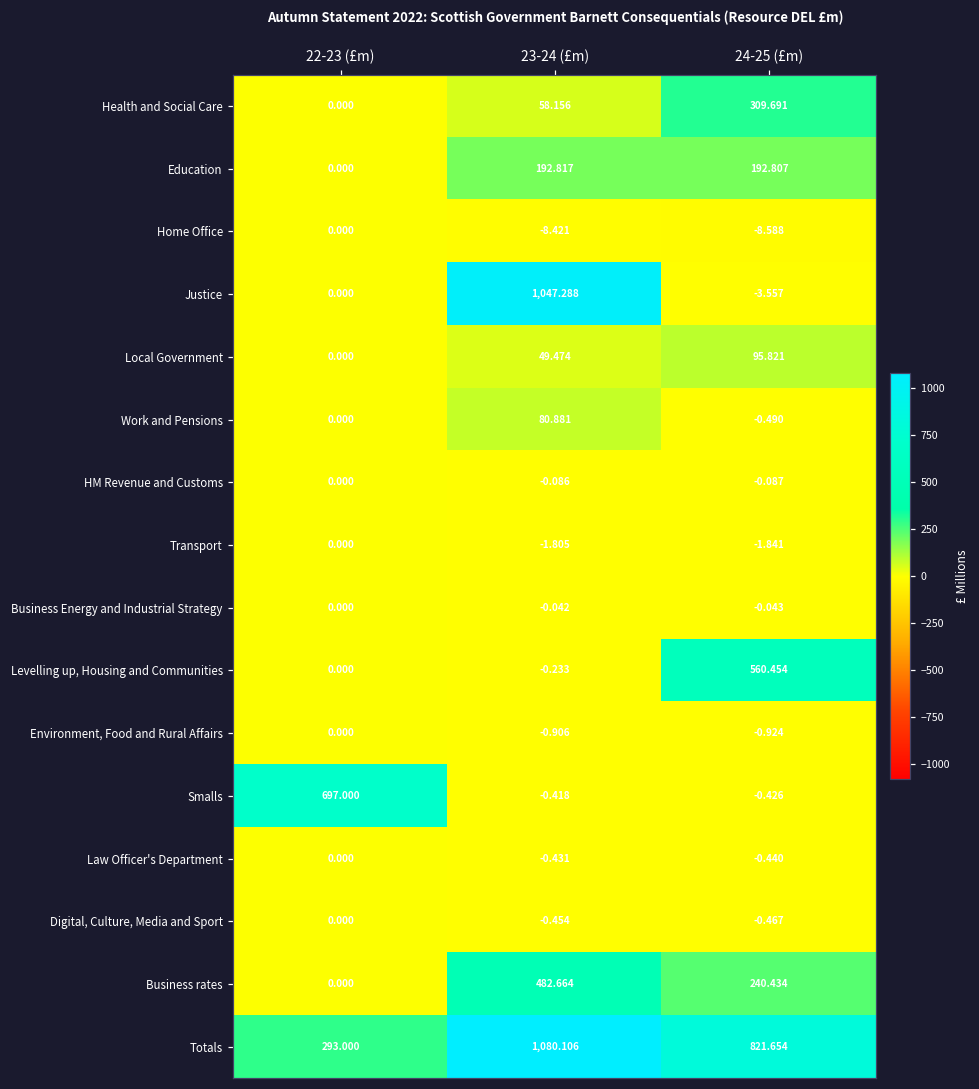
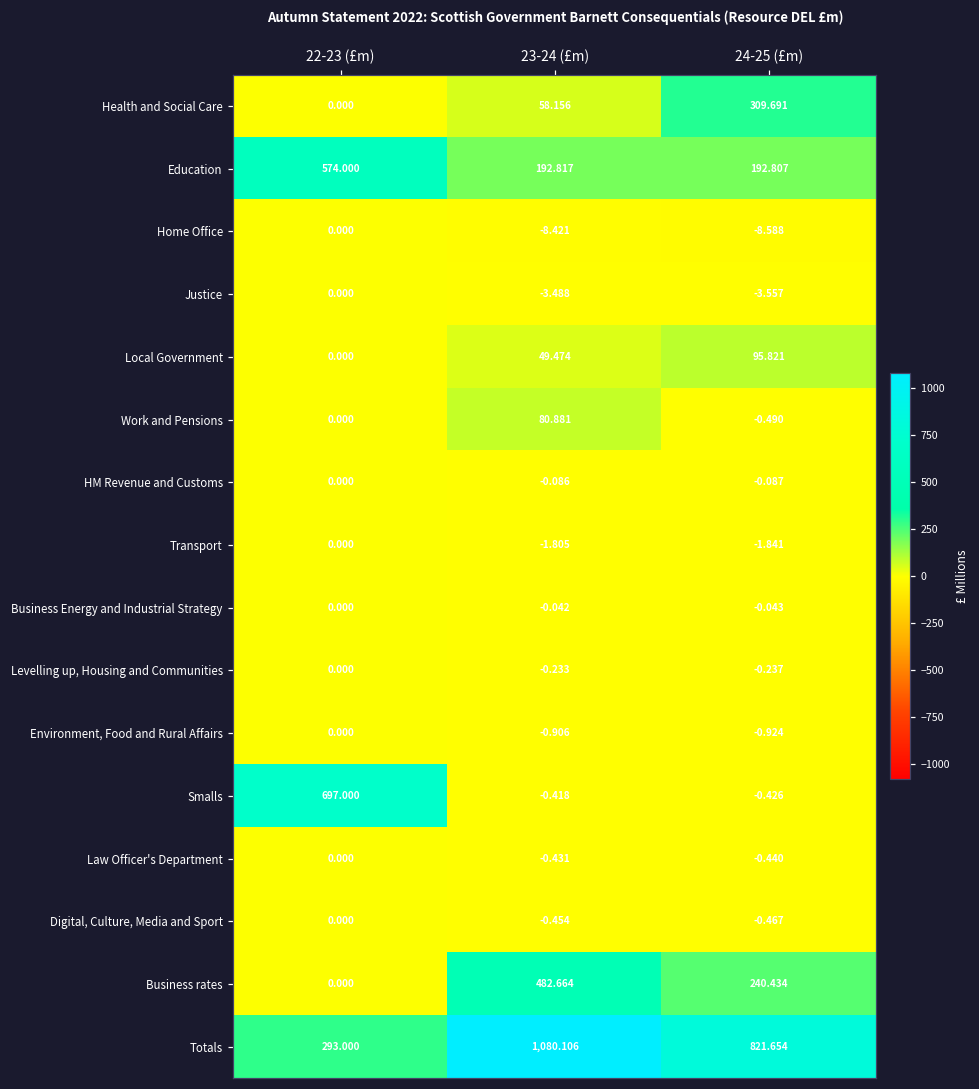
  {
    "Health and Social Care": {
      "22-23 (£m)": "0.000",
      "23-24 (£m)": "58.156",
      "24-25 (£m)": "309.691"
    },
    "Education": {
-     "22-23 (£m)": "0.000",
+     "22-23 (£m)": "574.000",
      "23-24 (£m)": "192.817",
      "24-25 (£m)": "192.807"
    },
    "Home Office": {
      "22-23 (£m)": "0.000",
      "23-24 (£m)": "-8.421",
      "24-25 (£m)": "-8.588"
    },
    "Justice": {
      "22-23 (£m)": "0.000",
-     "23-24 (£m)": "1,047.288",
+     "23-24 (£m)": "-3.488",
      "24-25 (£m)": "-3.557"
    },
    "Local Government": {
      "22-23 (£m)": "0.000",
      "23-24 (£m)": "49.474",
      "24-25 (£m)": "95.821"
    },
    "Work and Pensions": {
      "22-23 (£m)": "0.000",
      "23-24 (£m)": "80.881",
      "24-25 (£m)": "-0.490"
    },
    "HM Revenue and Customs": {
      "22-23 (£m)": "0.000",
      "23-24 (£m)": "-0.086",
      "24-25 (£m)": "-0.087"
    },
    "Transport": {
      "22-23 (£m)": "0.000",
      "23-24 (£m)": "-1.805",
      "24-25 (£m)": "-1.841"
    },
    "Business Energy and Industrial Strategy": {
      "22-23 (£m)": "0.000",
      "23-24 (£m)": "-0.042",
      "24-25 (£m)": "-0.043"
    },
    "Levelling up, Housing and Communities": {
      "22-23 (£m)": "0.000",
      "23-24 (£m)": "-0.233",
-     "24-25 (£m)": "560.454"
+     "24-25 (£m)": "-0.237"
    },
    "Environment, Food and Rural Affairs": {
      "22-23 (£m)": "0.000",
      "23-24 (£m)": "-0.906",
      "24-25 (£m)": "-0.924"
    },
    "Smalls": {
      "22-23 (£m)": "697.000",
      "23-24 (£m)": "-0.418",
      "24-25 (£m)": "-0.426"
    },
    "Law Officer's Department": {
      "22-23 (£m)": "0.000",
      "23-24 (£m)": "-0.431",
      "24-25 (£m)": "-0.440"
    },
    "Digital, Culture, Media and Sport": {
      "22-23 (£m)": "0.000",
      "23-24 (£m)": "-0.454",
      "24-25 (£m)": "-0.467"
    },
    "Business rates": {
      "22-23 (£m)": "0.000",
      "23-24 (£m)": "482.664",
      "24-25 (£m)": "240.434"
    },
    "Totals": {
      "22-23 (£m)": "293.000",
      "23-24 (£m)": "1,080.106",
      "24-25 (£m)": "821.654"
    }
  }
